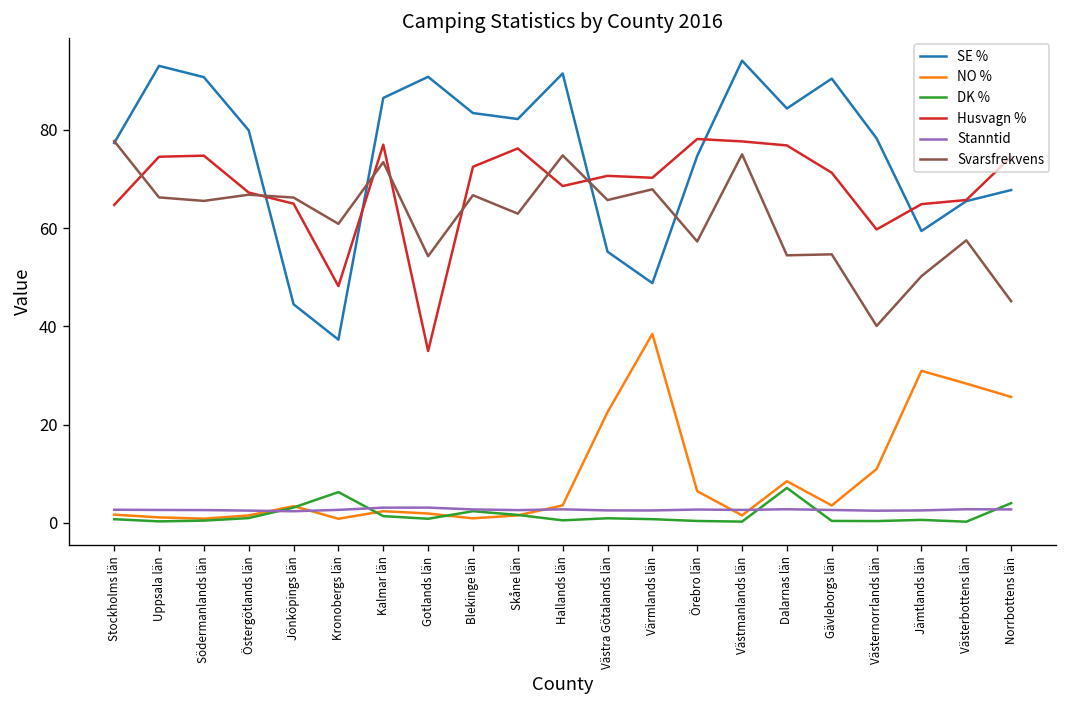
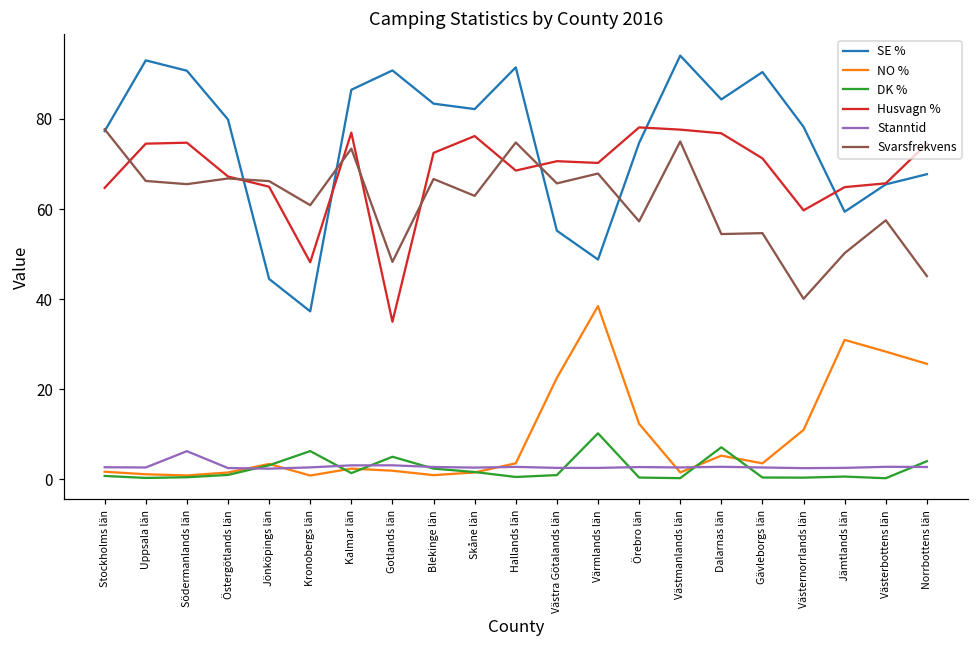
  {
    "SE %": {
      "Uppsala län": 93,
      "Södermanlands län": 91,
      "Östergötlands län": 80,
      "Jönköpings län": 44,
      "Kronobergs län": 37,
      "Kalmar län": 86,
      "Gotlands län": 91,
      "Blekinge län": 83,
      "Skåne län": 82,
      "Hallands län": 91,
      "Västra Götalands län": 55,
      "Värmlands län": 49,
      "Örebro län": 75,
      "Västmanlands län": 94,
      "Dalarnas län": 84,
      "Gävleborgs län": 90,
      "Västernorrlands län": 78,
      "Jämtlands län": 59,
      "Norrbottens län": 68
    },
    "NO %": {
      "Stockholms län": 2,
      "Uppsala län": 1,
      "Kronobergs län": 1,
      "Kalmar län": 2,
      "Gotlands län": 2,
      "Blekinge län": 1,
      "Hallands län": 4,
      "Västra Götalands län": 23,
      "Värmlands län": 38,
-     "Örebro län": 6,
+     "Örebro län": 12,
      "Västmanlands län": 2,
-     "Dalarnas län": 8,
+     "Dalarnas län": 5,
      "Gävleborgs län": 4,
      "Västernorrlands län": 11,
      "Jämtlands län": 31,
      "Västerbottens län": 28,
      "Norrbottens län": 26
    },
    "DK %": {
      "Stockholms län": 1,
      "Uppsala län": 0,
      "Kronobergs län": 6,
      "Kalmar län": 1,
-     "Gotlands län": 1,
+     "Gotlands län": 5,
      "Hallands län": 0,
      "Västra Götalands län": 1,
-     "Värmlands län": 1,
+     "Värmlands län": 10,
      "Örebro län": 0,
      "Västmanlands län": 0,
      "Dalarnas län": 7,
      "Gävleborgs län": 0,
      "Västernorrlands län": 0,
      "Jämtlands län": 1,
      "Västerbottens län": 0,
      "Norrbottens län": 4
    },
    "Husvagn %": {
      "Stockholms län": 65,
      "Uppsala län": 75,
      "Södermanlands län": 75,
      "Jönköpings län": 65,
      "Kronobergs län": 48,
      "Kalmar län": 77,
      "Gotlands län": 35,
      "Blekinge län": 72,
      "Skåne län": 76,
      "Hallands län": 69,
      "Västra Götalands län": 71,
      "Värmlands län": 70,
      "Örebro län": 78,
      "Västmanlands län": 78,
      "Dalarnas län": 77,
      "Gävleborgs län": 71,
      "Västernorrlands län": 60,
      "Jämtlands län": 65
    },
    "Stanntid": {
      "Stockholms län": 3,
      "Uppsala län": 3,
-     "Södermanlands län": 3,
+     "Södermanlands län": 6,
      "Östergötlands län": 2,
      "Jönköpings län": 2,
      "Kronobergs län": 3,
      "Kalmar län": 3,
      "Gotlands län": 3,
      "Skåne län": 3,
      "Hallands län": 3,
      "Västra Götalands län": 3,
      "Värmlands län": 3,
      "Örebro län": 3,
      "Västmanlands län": 3,
      "Dalarnas län": 3,
      "Gävleborgs län": 3,
      "Västernorrlands län": 2,
      "Jämtlands län": 3,
      "Västerbottens län": 3,
      "Norrbottens län": 3
    },
    "Svarsfrekvens": {
      "Uppsala län": 66,
      "Södermanlands län": 66,
      "Jönköpings län": 66,
      "Kronobergs län": 61,
      "Kalmar län": 73,
-     "Gotlands län": 54,
+     "Gotlands län": 48,
      "Blekinge län": 67,
      "Skåne län": 63,
      "Hallands län": 75,
      "Västra Götalands län": 66,
      "Värmlands län": 68,
      "Örebro län": 57,
      "Västmanlands län": 75,
      "Dalarnas län": 54,
      "Gävleborgs län": 55,
      "Västernorrlands län": 40,
      "Jämtlands län": 50,
      "Västerbottens län": 57,
      "Norrbottens län": 45
    }
  }
